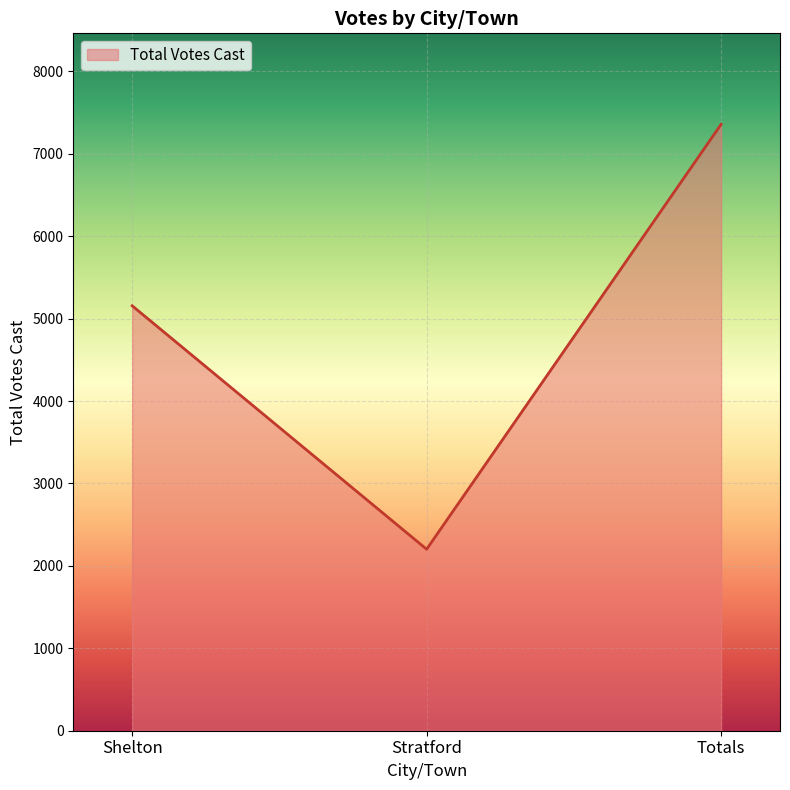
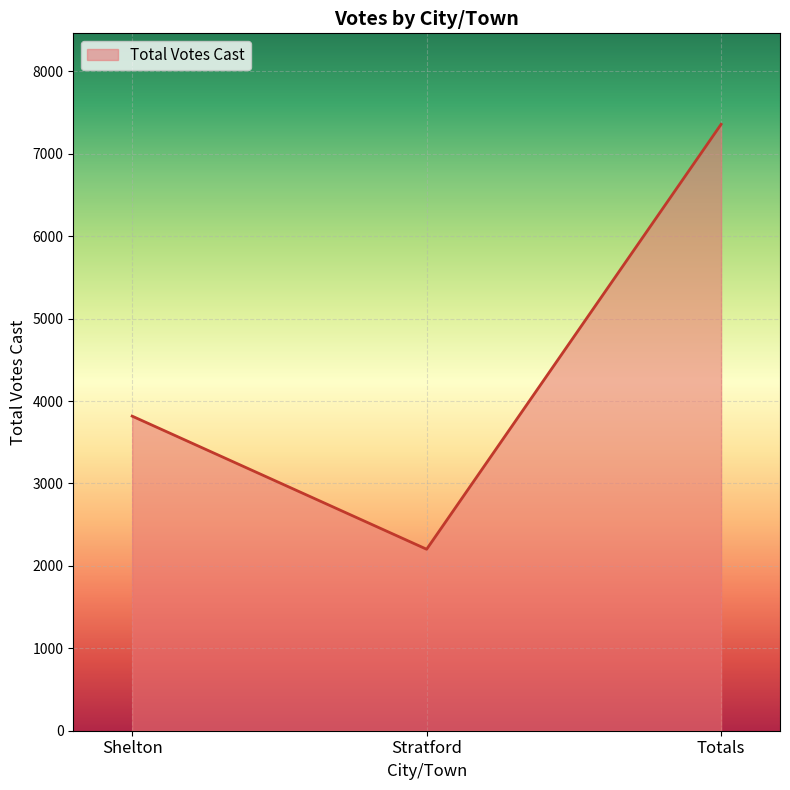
  {
-   "Shelton": 5200,
+   "Shelton": 3800,
    "Stratford": 2200,
    "Totals": 7400
  }
